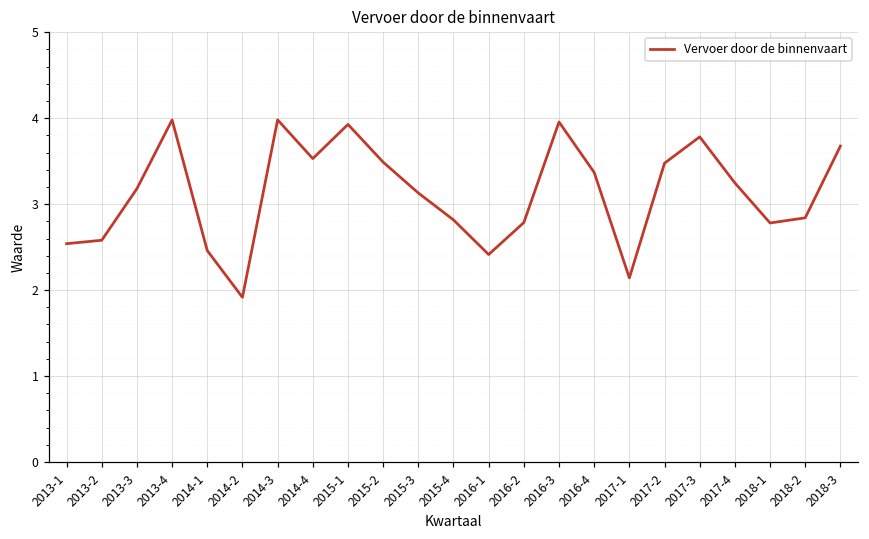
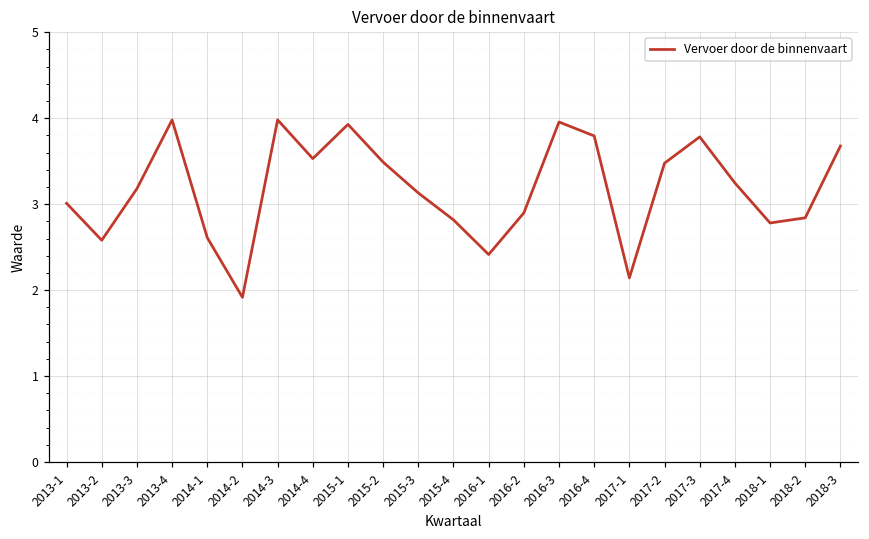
  {
-   "2013-1": 2.5,
+   "2013-1": 3.0,
    "2013-2": 2.6,
    "2013-3": 3.2,
    "2013-4": 4.0,
-   "2014-1": 2.5,
+   "2014-1": 2.6,
    "2014-2": 1.9,
    "2014-3": 4.0,
    "2014-4": 3.5,
    "2015-1": 3.9,
    "2015-2": 3.5,
    "2015-3": 3.1,
    "2015-4": 2.8,
    "2016-1": 2.4,
-   "2016-2": 2.8,
+   "2016-2": 2.9,
    "2016-3": 4.0,
-   "2016-4": 3.4,
+   "2016-4": 3.8,
    "2017-1": 2.1,
    "2017-2": 3.5,
    "2017-3": 3.8,
    "2017-4": 3.2,
    "2018-1": 2.8,
    "2018-2": 2.8,
    "2018-3": 3.7
  }
